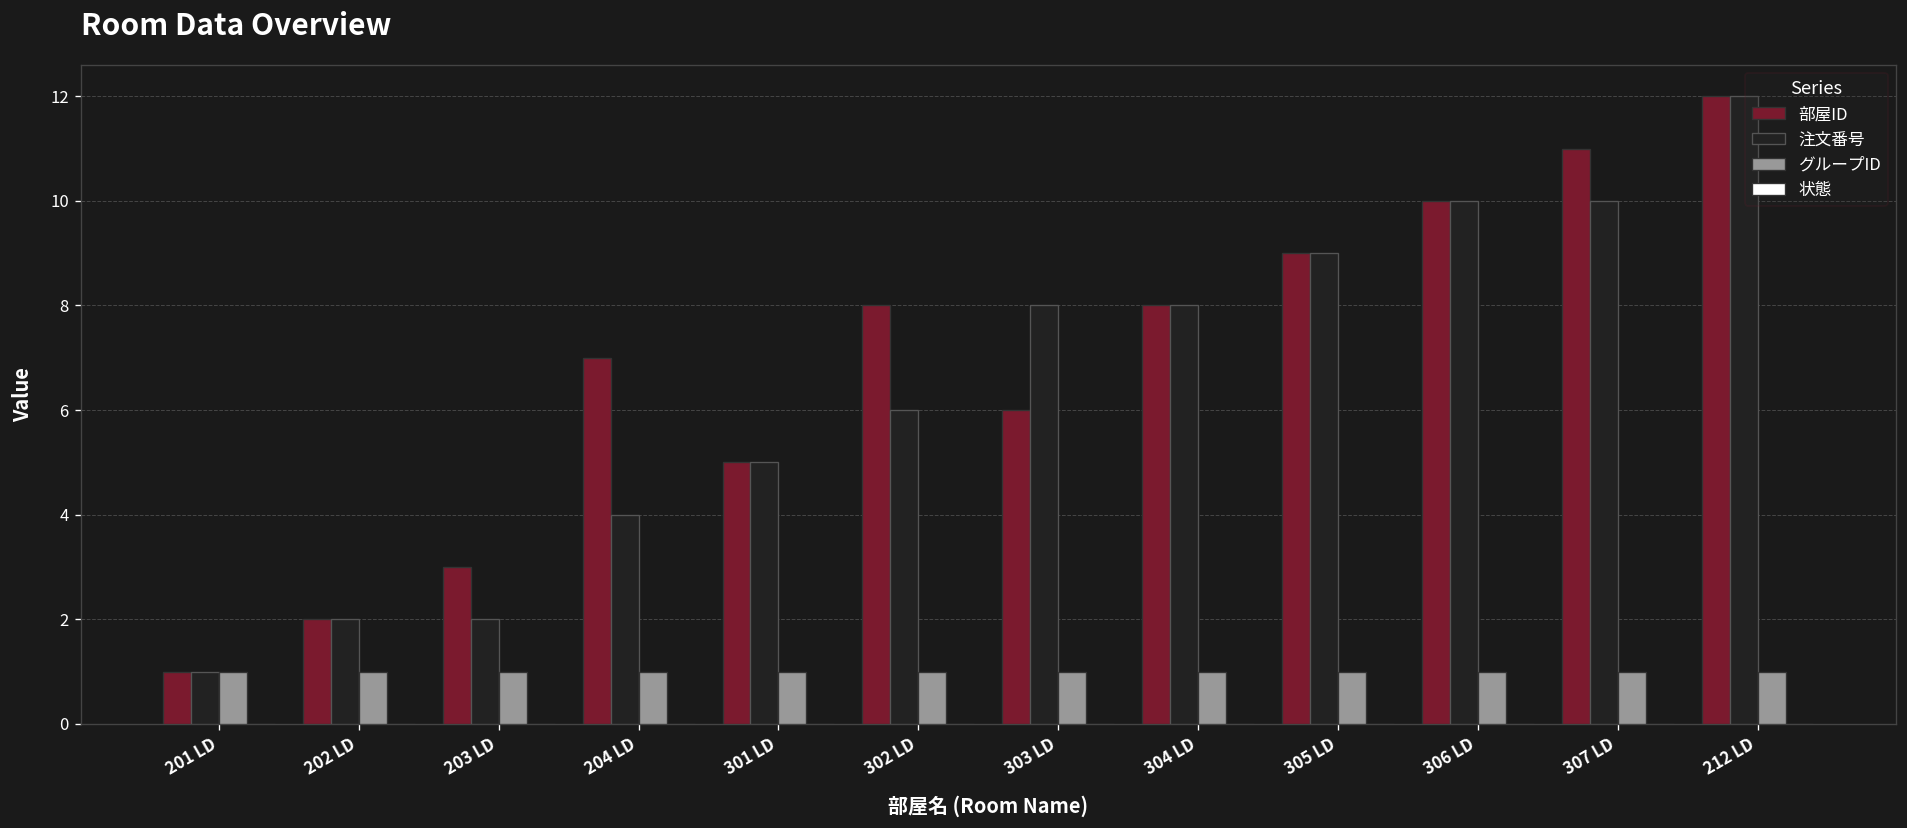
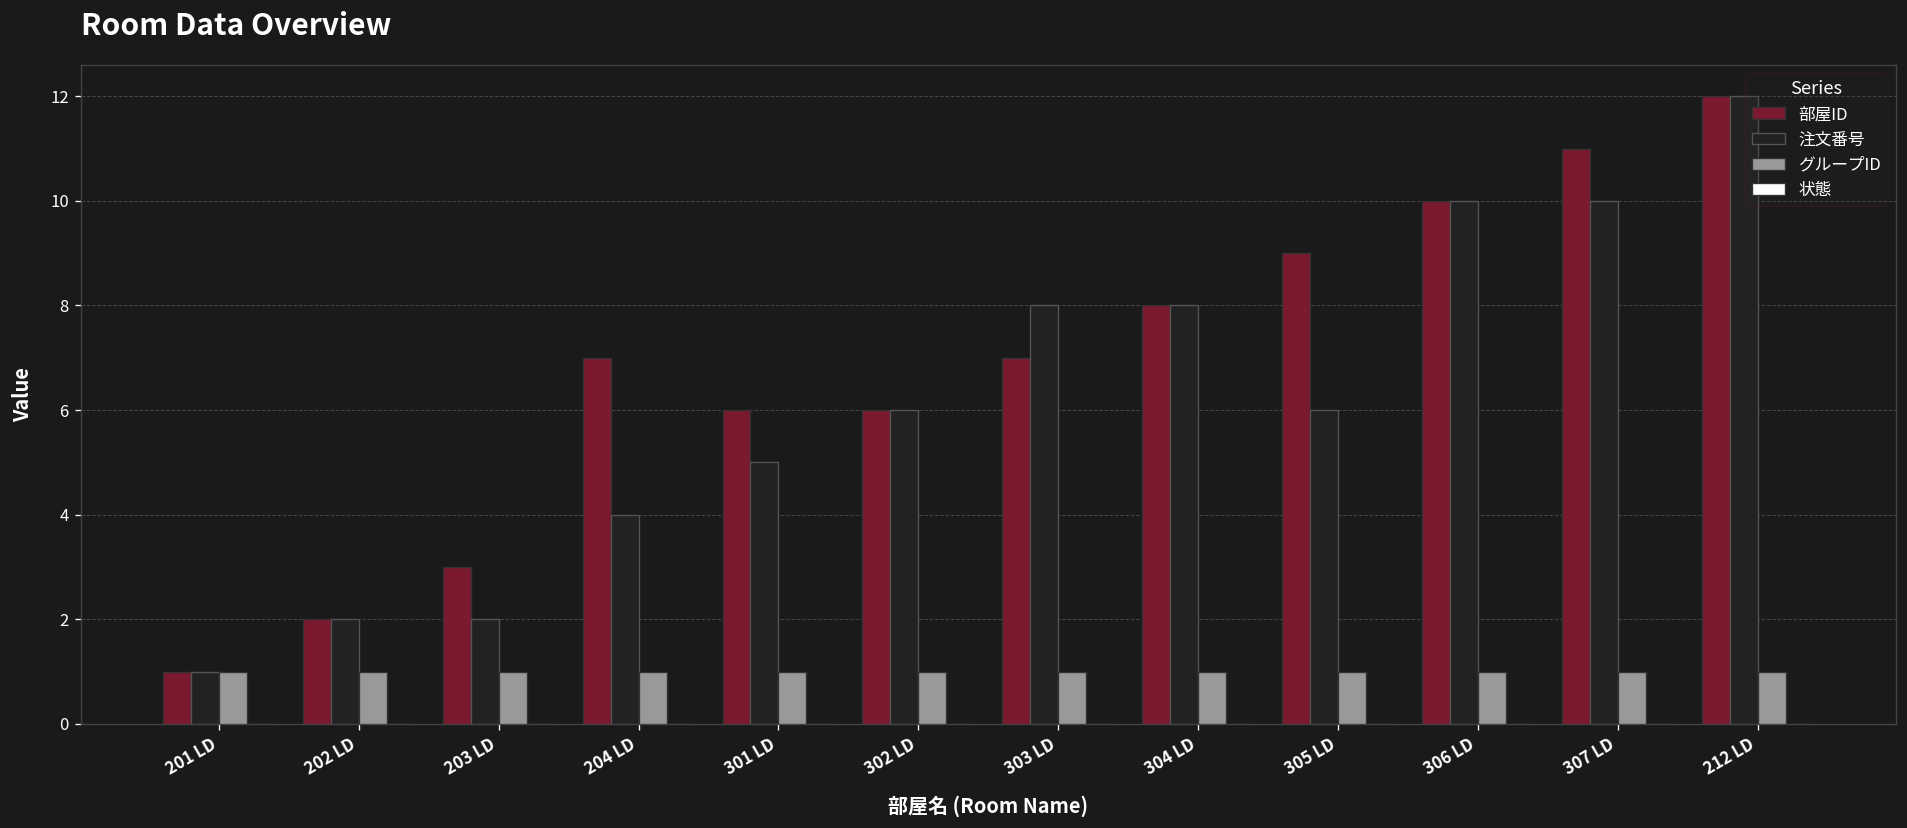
  {
    "部屋ID": {
      "201 LD": 1,
      "202 LD": 2,
      "203 LD": 3,
      "204 LD": 7,
-     "301 LD": 5,
-     "302 LD": 8,
-     "303 LD": 6,
+     "301 LD": 6,
+     "302 LD": 6,
+     "303 LD": 7,
      "304 LD": 8,
      "305 LD": 9,
      "306 LD": 10,
      "307 LD": 11,
      "212 LD": 12
    },
    "注文番号": {
      "201 LD": 1,
      "202 LD": 2,
      "203 LD": 2,
      "204 LD": 4,
      "301 LD": 5,
      "302 LD": 6,
      "303 LD": 8,
      "304 LD": 8,
-     "305 LD": 9,
+     "305 LD": 6,
      "306 LD": 10,
      "307 LD": 10,
      "212 LD": 12
    },
    "グループID": {
      "201 LD": 1,
      "202 LD": 1,
      "203 LD": 1,
      "204 LD": 1,
      "301 LD": 1,
      "302 LD": 1,
      "303 LD": 1,
      "304 LD": 1,
      "305 LD": 1,
      "306 LD": 1,
      "307 LD": 1,
      "212 LD": 1
    },
    "状態": {
      "201 LD": 0,
      "202 LD": 0,
      "203 LD": 0,
      "204 LD": 0,
      "301 LD": 0,
      "302 LD": 0,
      "303 LD": 0,
      "304 LD": 0,
      "305 LD": 0,
      "306 LD": 0,
      "307 LD": 0,
      "212 LD": 0
    }
  }
